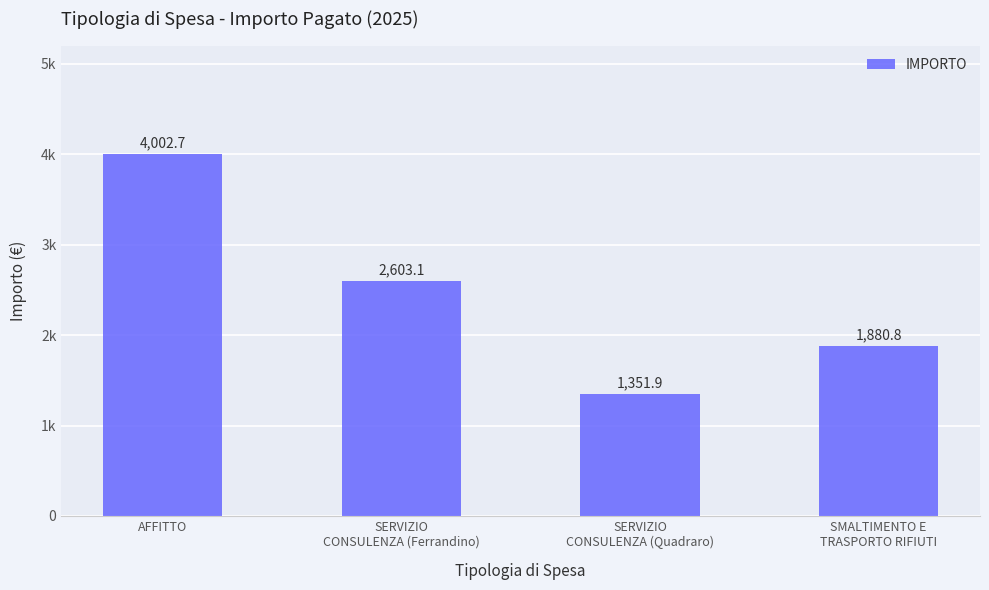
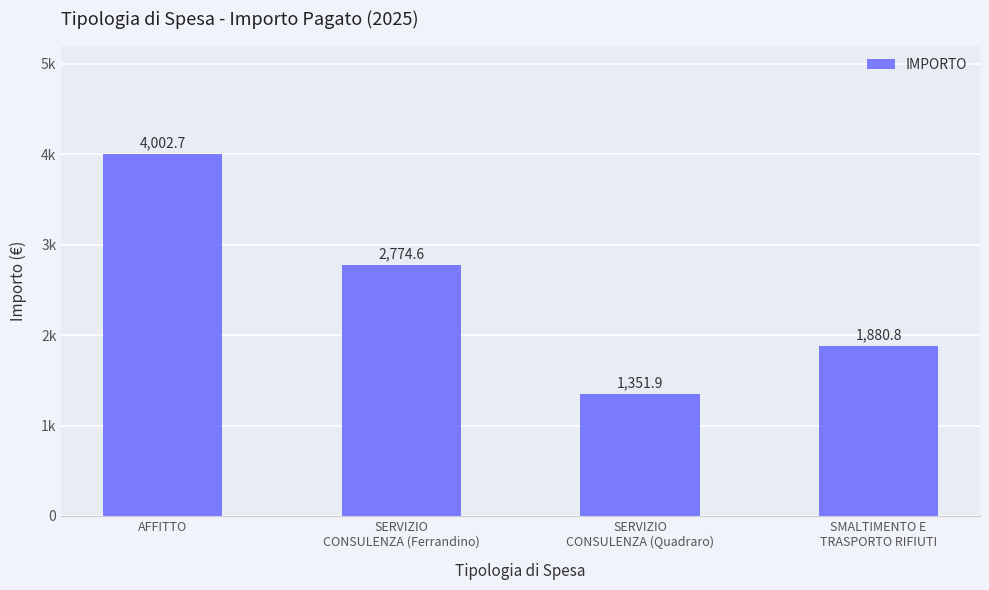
  {
    "AFFITTO": "4,002.7",
-   "SERVIZIO CONSULENZA (Ferrandino)": "2,603.1",
+   "SERVIZIO CONSULENZA (Ferrandino)": "2,774.6",
    "SERVIZIO CONSULENZA (Quadraro)": "1,351.9",
    "SMALTIMENTO E TRASPORTO RIFIUTI": "1,880.8"
  }
